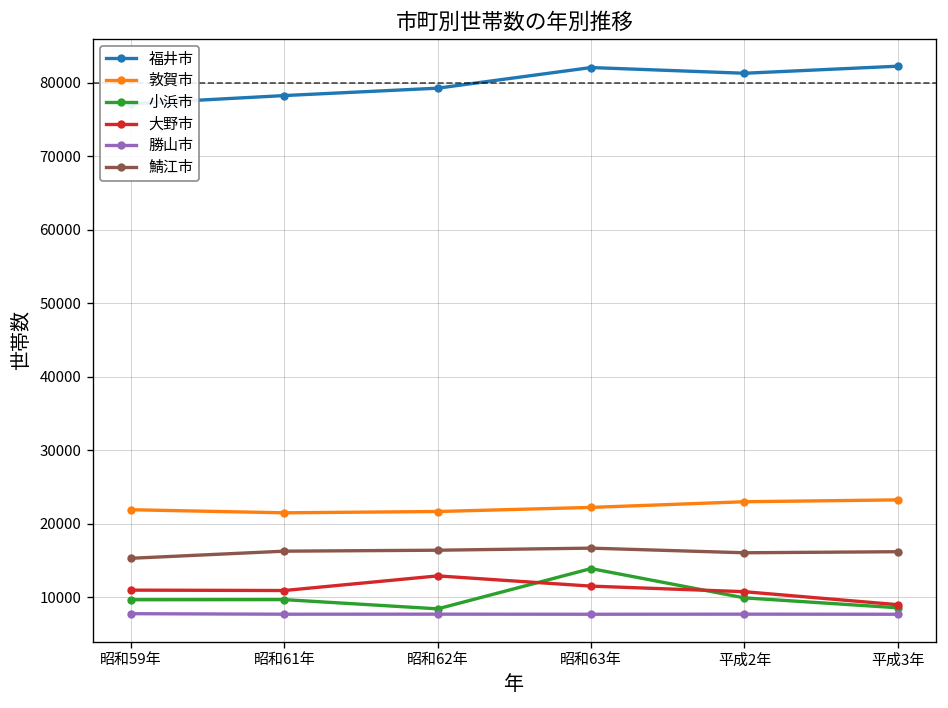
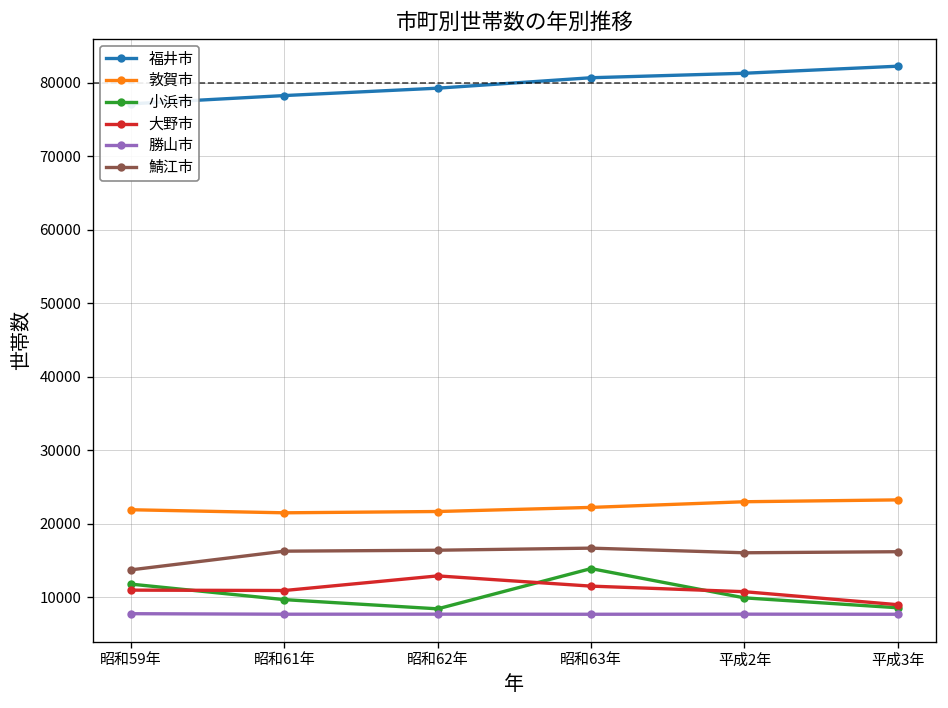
  {
    "福井市": {
      "昭和61年": 78000,
      "昭和62年": 79000,
-     "昭和63年": 82000,
+     "昭和63年": 81000,
      "平成2年": 81000,
      "平成3年": 82000
    },
    "敦賀市": {
      "昭和59年": 22000,
      "昭和61年": 21000,
      "昭和62年": 22000,
      "昭和63年": 22000,
      "平成2年": 23000,
      "平成3年": 23000
    },
    "小浜市": {
-     "昭和59年": 10000,
+     "昭和59年": 12000,
      "昭和61年": 10000,
      "昭和62年": 8000,
      "昭和63年": 14000,
      "平成2年": 10000,
      "平成3年": 9000
    },
    "大野市": {
      "昭和59年": 11000,
      "昭和61年": 11000,
      "昭和62年": 13000,
      "昭和63年": 12000,
      "平成2年": 11000,
      "平成3年": 9000
    },
    "勝山市": {
      "昭和59年": 8000,
      "昭和61年": 8000,
      "昭和62年": 8000,
      "昭和63年": 8000,
      "平成2年": 8000,
      "平成3年": 8000
    },
    "鯖江市": {
-     "昭和59年": 15000,
+     "昭和59年": 14000,
      "昭和61年": 16000,
      "昭和62年": 16000,
      "昭和63年": 17000,
      "平成2年": 16000,
      "平成3年": 16000
    }
  }
